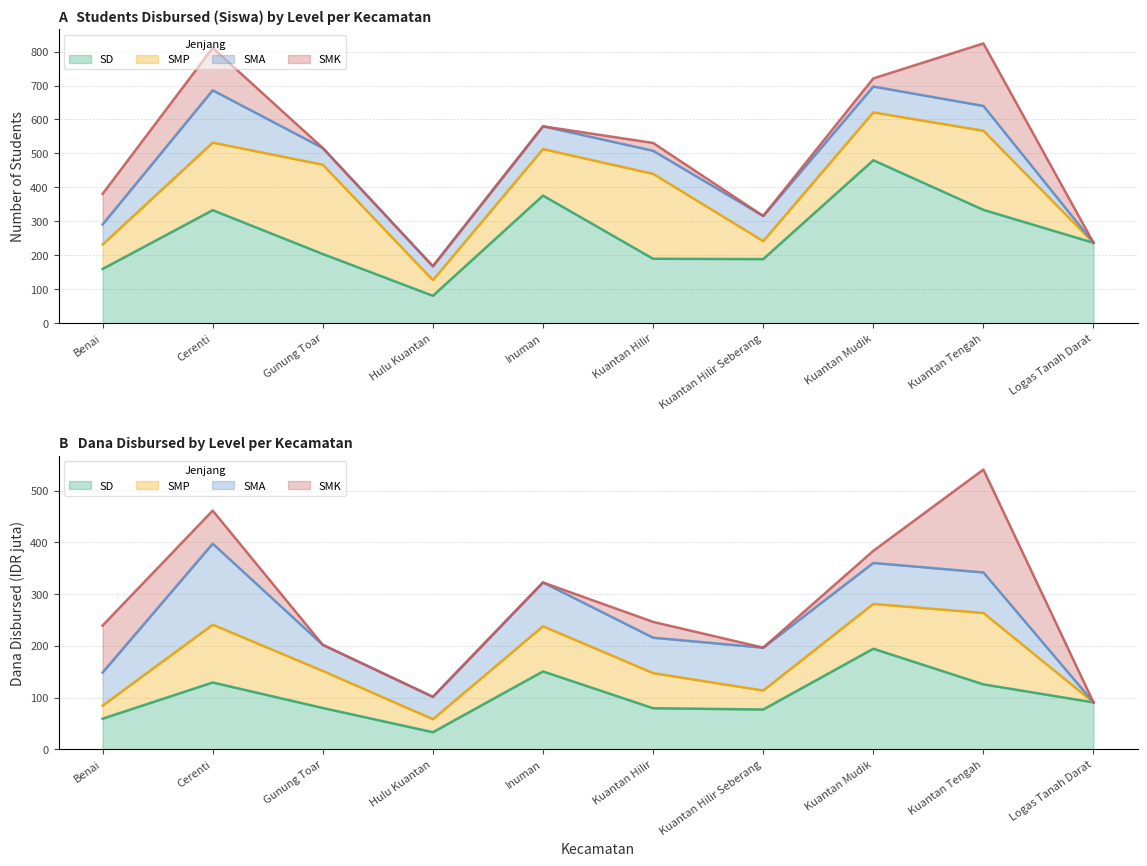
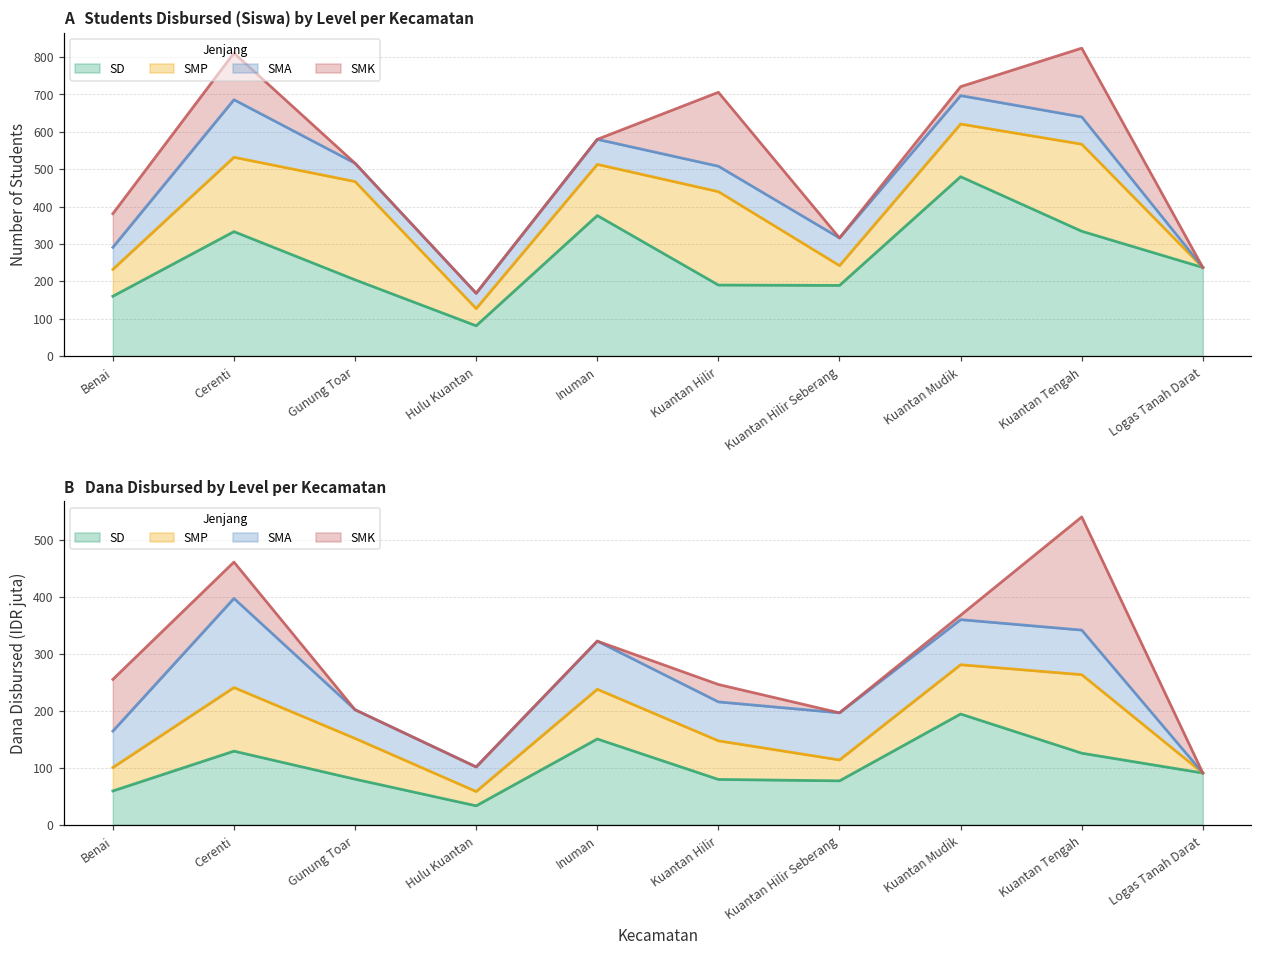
  {
    "A Students Disbursed (Siswa) by Level per Kecamatan": {
      "SMP": {
        "Benai": 70,
        "Cerenti": 200,
        "Gunung Toar": 260,
        "Hulu Kuantan": 50,
        "Inuman": 140,
        "Kuantan Hilir": 250,
        "Kuantan Hilir Seberang": 50,
        "Kuantan Mudik": 140,
        "Kuantan Tengah": 230
      },
      "SMK": {
        "Benai": 90,
-       "Kuantan Hilir": 20,
+       "Kuantan Hilir": 200,
        "Kuantan Mudik": 20,
        "Kuantan Tengah": 180
      }
    },
    "B Dana Disbursed by Level per Kecamatan": {
      "SMP": {
-       "Benai": 30,
+       "Benai": 40,
        "Cerenti": 110,
        "Gunung Toar": 70,
        "Hulu Kuantan": 30,
        "Inuman": 90,
        "Kuantan Hilir": 70,
        "Kuantan Hilir Seberang": 40,
        "Kuantan Mudik": 90,
        "Kuantan Tengah": 140
      },
      "SMK": {
        "Benai": 90,
        "Cerenti": 60,
        "Kuantan Hilir": 30,
-       "Kuantan Mudik": 20,
+       "Kuantan Mudik": 10,
        "Kuantan Tengah": 200
      }
    }
  }
